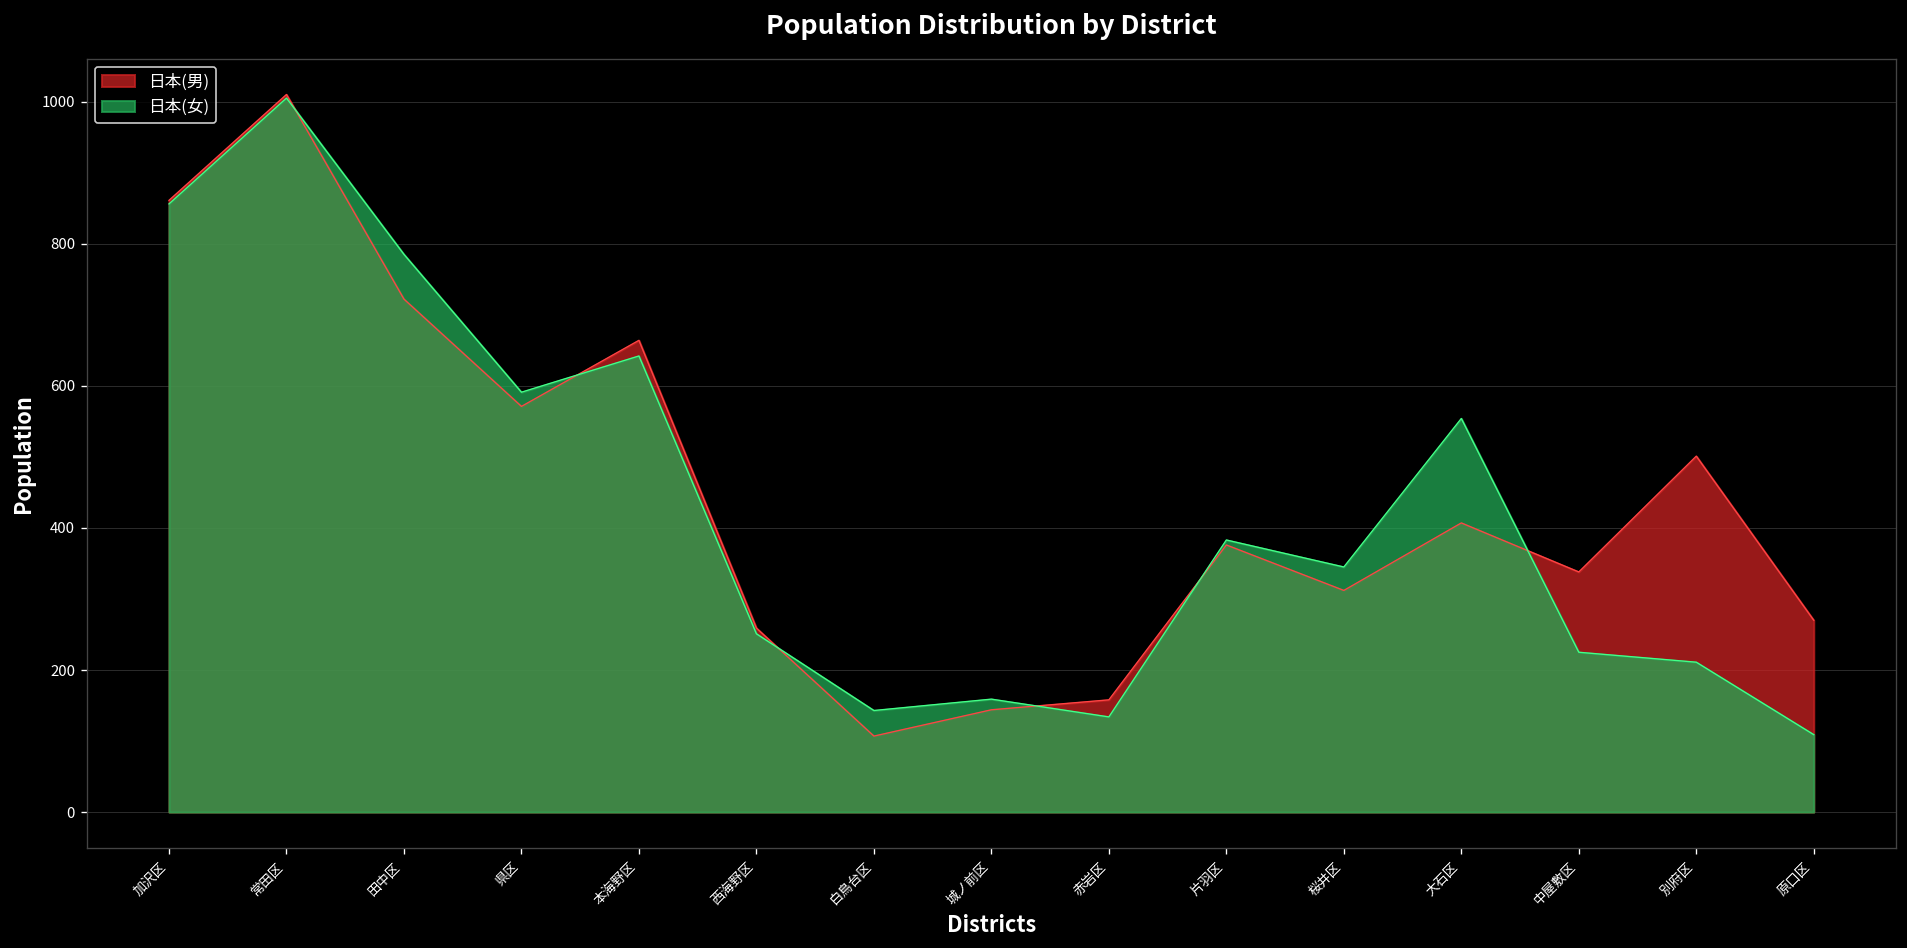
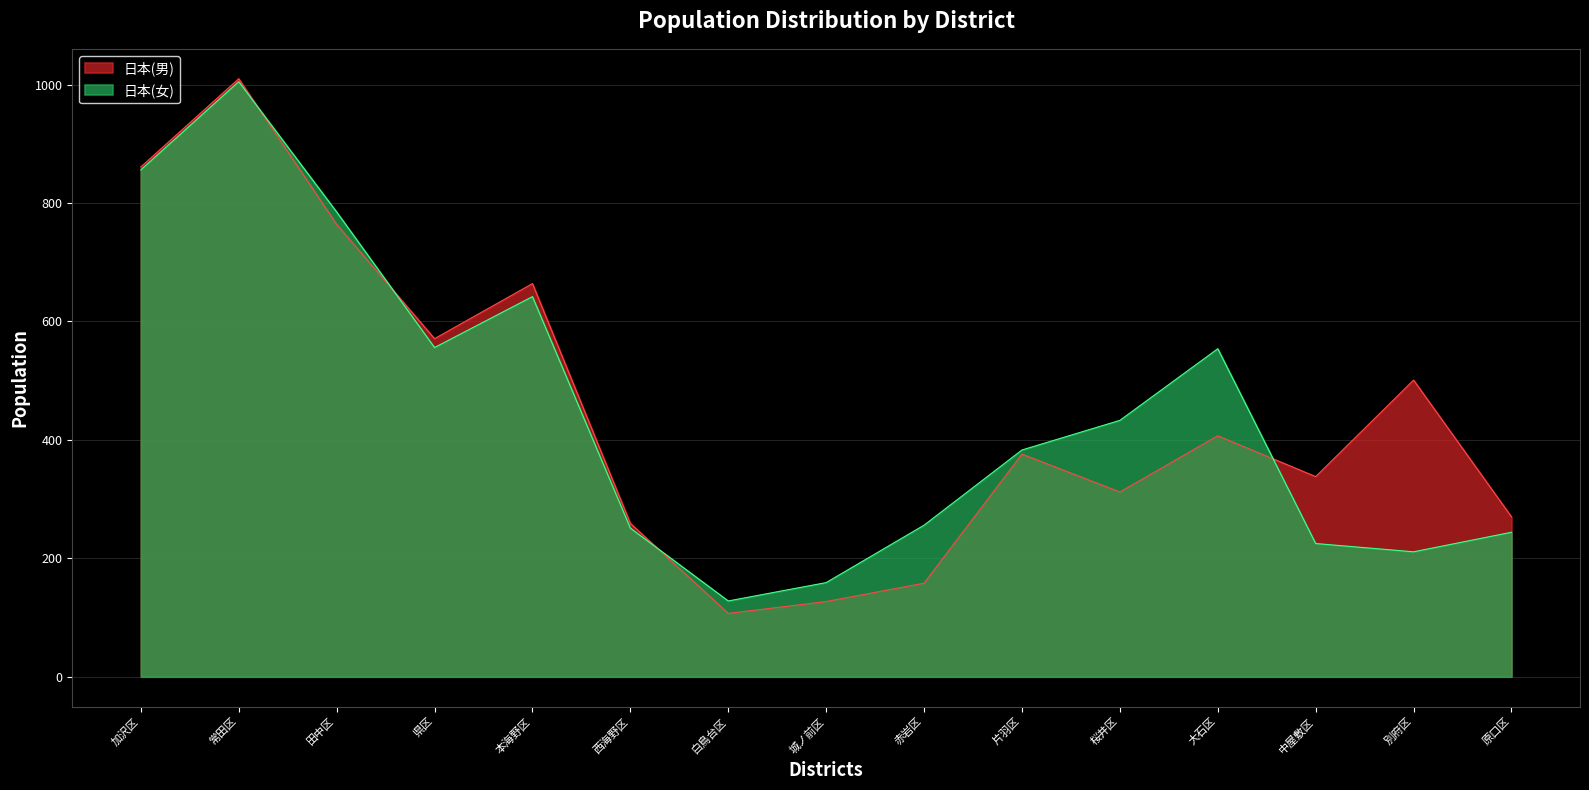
  {
    "日本(男)": {
      "加沢区": 860,
      "常田区": 1010,
-     "田中区": 720,
+     "田中区": 760,
      "県区": 570,
      "本海野区": 660,
      "西海野区": 260,
      "白鳥台区": 110,
-     "城ノ前区": 140,
+     "城ノ前区": 130,
      "赤岩区": 160,
      "片羽区": 380,
      "桜井区": 310,
      "大石区": 410,
      "中屋敷区": 340,
      "別府区": 500,
      "原口区": 270
    },
    "日本(女)": {
      "加沢区": 860,
      "常田区": 1010,
      "田中区": 790,
-     "県区": 590,
+     "県区": 560,
      "本海野区": 640,
      "西海野区": 250,
-     "白鳥台区": 140,
+     "白鳥台区": 130,
      "城ノ前区": 160,
-     "赤岩区": 130,
+     "赤岩区": 260,
      "片羽区": 380,
-     "桜井区": 350,
+     "桜井区": 430,
      "大石区": 550,
      "中屋敷区": 230,
      "別府区": 210,
-     "原口区": 110
+     "原口区": 240
    }
  }
